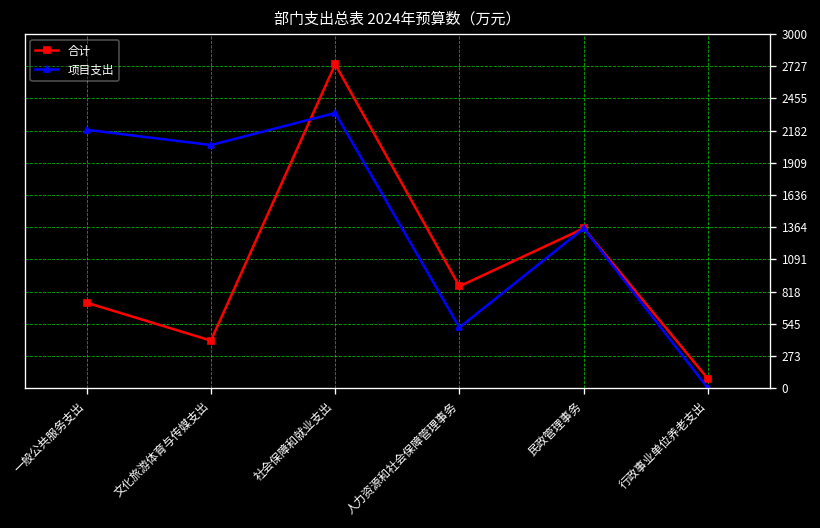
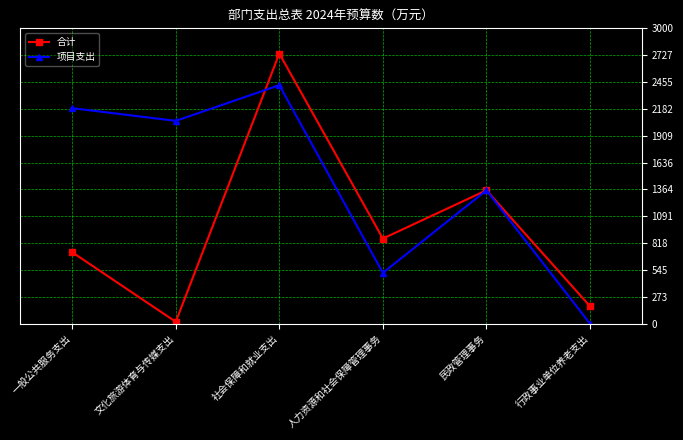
  {
    "合计": {
      "一般公共服务支出": 700,
-     "文化旅游体育与传媒支出": 400,
+     "文化旅游体育与传媒支出": 0,
      "社会保障和就业支出": 2700,
      "人力资源和社会保障管理事务": 900,
-     "行政事业单位养老支出": 100
+     "行政事业单位养老支出": 200
    },
    "项目支出": {
      "一般公共服务支出": 2200,
      "文化旅游体育与传媒支出": 2100,
-     "社会保障和就业支出": 2300,
+     "社会保障和就业支出": 2400,
      "人力资源和社会保障管理事务": 500,
      "行政事业单位养老支出": 0
    }
  }
